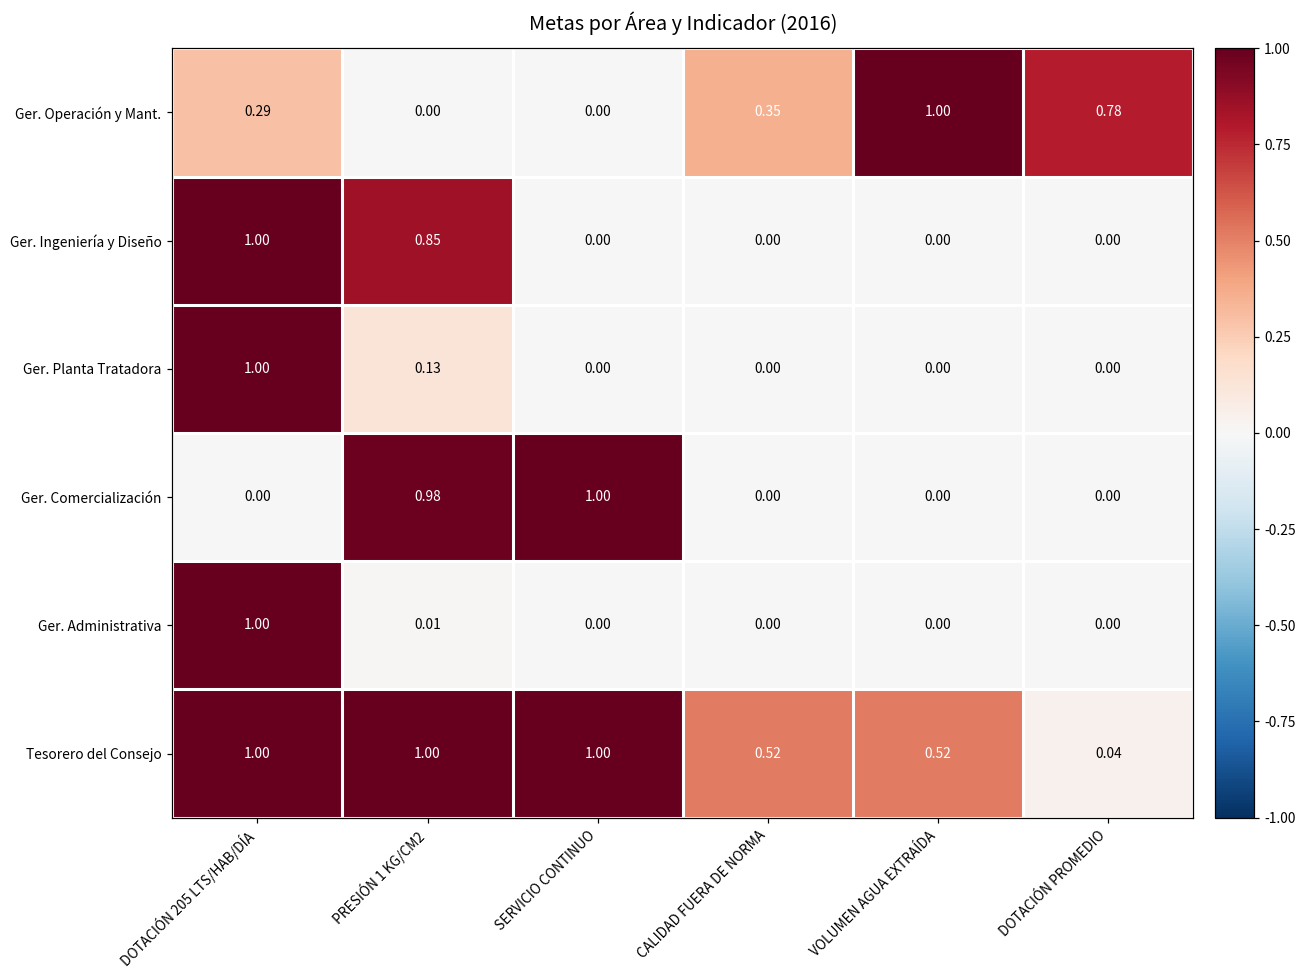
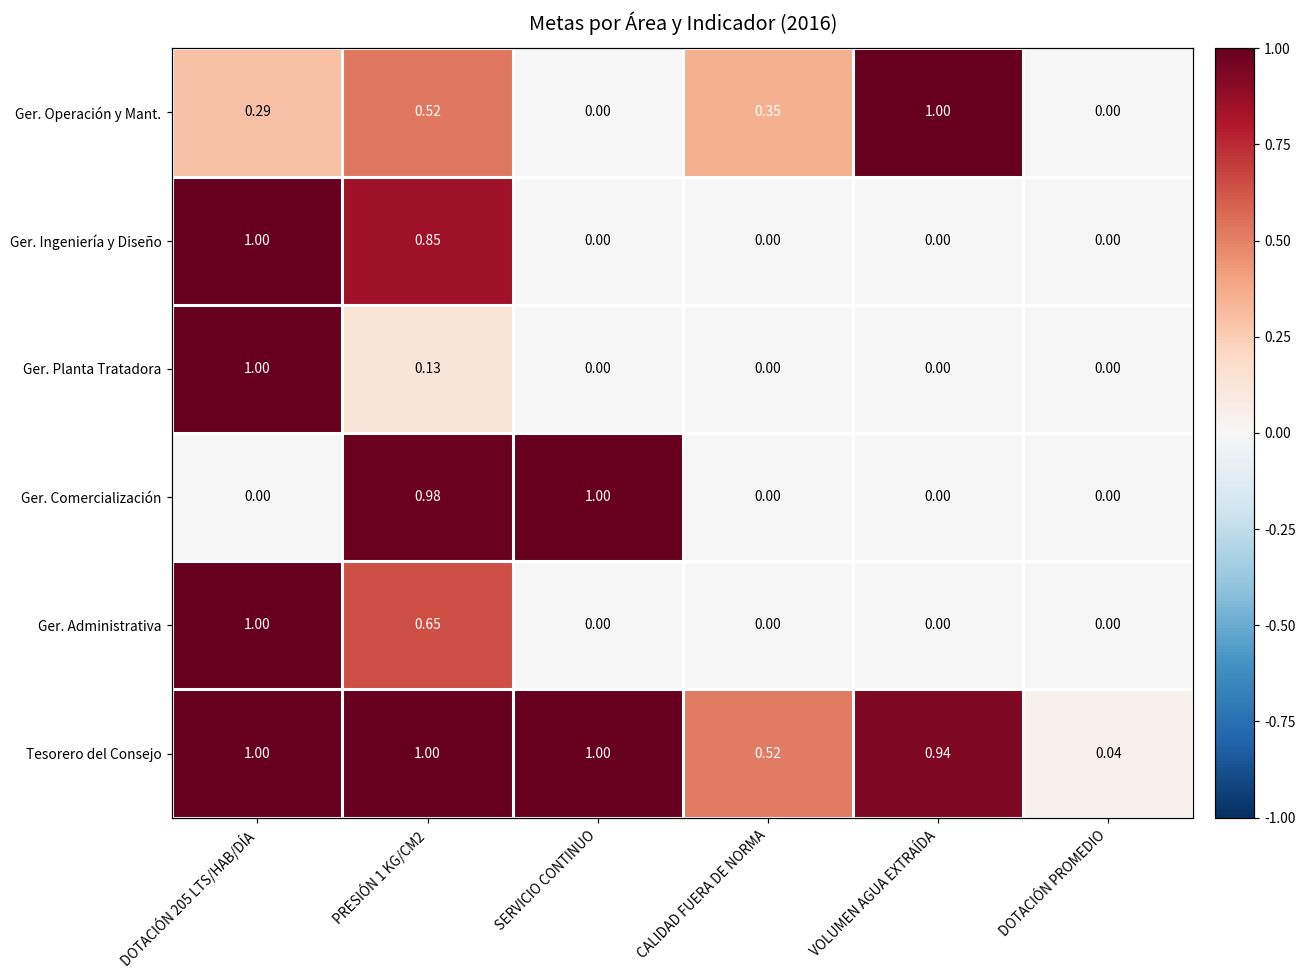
  {
    "Ger. Operación y Mant.": {
      "DOTACIÓN 205 LTS/HAB/DÍA": 0.29,
-     "PRESIÓN 1 KG/CM2": 0.00,
+     "PRESIÓN 1 KG/CM2": 0.52,
      "SERVICIO CONTINUO": 0.00,
      "CALIDAD FUERA DE NORMA": 0.35,
      "VOLUMEN AGUA EXTRAÍDA": 1.00,
-     "DOTACIÓN PROMEDIO": 0.78
+     "DOTACIÓN PROMEDIO": 0.00
    },
    "Ger. Ingeniería y Diseño": {
      "DOTACIÓN 205 LTS/HAB/DÍA": 1.00,
      "PRESIÓN 1 KG/CM2": 0.85,
      "SERVICIO CONTINUO": 0.00,
      "CALIDAD FUERA DE NORMA": 0.00,
      "VOLUMEN AGUA EXTRAÍDA": 0.00,
      "DOTACIÓN PROMEDIO": 0.00
    },
    "Ger. Planta Tratadora": {
      "DOTACIÓN 205 LTS/HAB/DÍA": 1.00,
      "PRESIÓN 1 KG/CM2": 0.13,
      "SERVICIO CONTINUO": 0.00,
      "CALIDAD FUERA DE NORMA": 0.00,
      "VOLUMEN AGUA EXTRAÍDA": 0.00,
      "DOTACIÓN PROMEDIO": 0.00
    },
    "Ger. Comercialización": {
      "DOTACIÓN 205 LTS/HAB/DÍA": 0.00,
      "PRESIÓN 1 KG/CM2": 0.98,
      "SERVICIO CONTINUO": 1.00,
      "CALIDAD FUERA DE NORMA": 0.00,
      "VOLUMEN AGUA EXTRAÍDA": 0.00,
      "DOTACIÓN PROMEDIO": 0.00
    },
    "Ger. Administrativa": {
      "DOTACIÓN 205 LTS/HAB/DÍA": 1.00,
-     "PRESIÓN 1 KG/CM2": 0.01,
+     "PRESIÓN 1 KG/CM2": 0.65,
      "SERVICIO CONTINUO": 0.00,
      "CALIDAD FUERA DE NORMA": 0.00,
      "VOLUMEN AGUA EXTRAÍDA": 0.00,
      "DOTACIÓN PROMEDIO": 0.00
    },
    "Tesorero del Consejo": {
      "DOTACIÓN 205 LTS/HAB/DÍA": 1.00,
      "PRESIÓN 1 KG/CM2": 1.00,
      "SERVICIO CONTINUO": 1.00,
      "CALIDAD FUERA DE NORMA": 0.52,
-     "VOLUMEN AGUA EXTRAÍDA": 0.52,
+     "VOLUMEN AGUA EXTRAÍDA": 0.94,
      "DOTACIÓN PROMEDIO": 0.04
    }
  }
